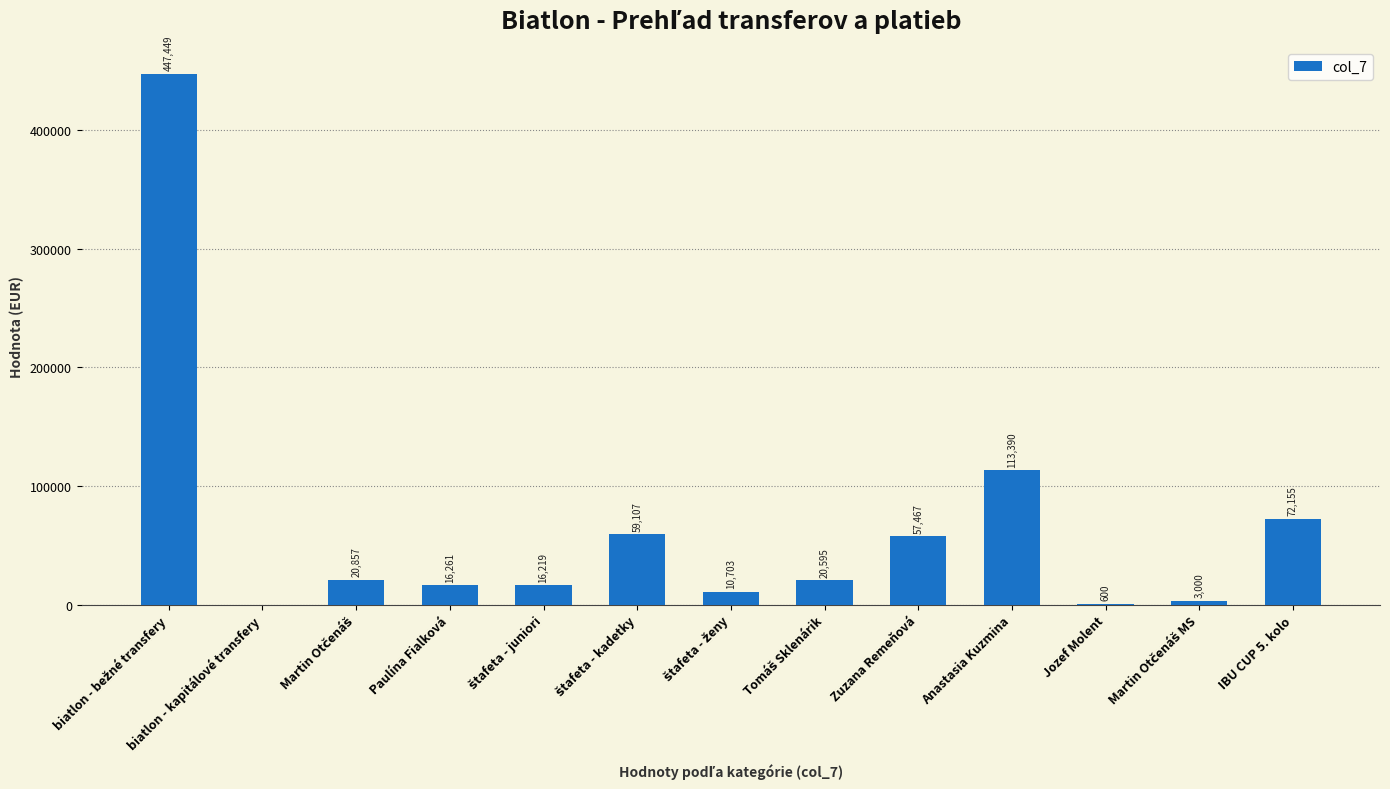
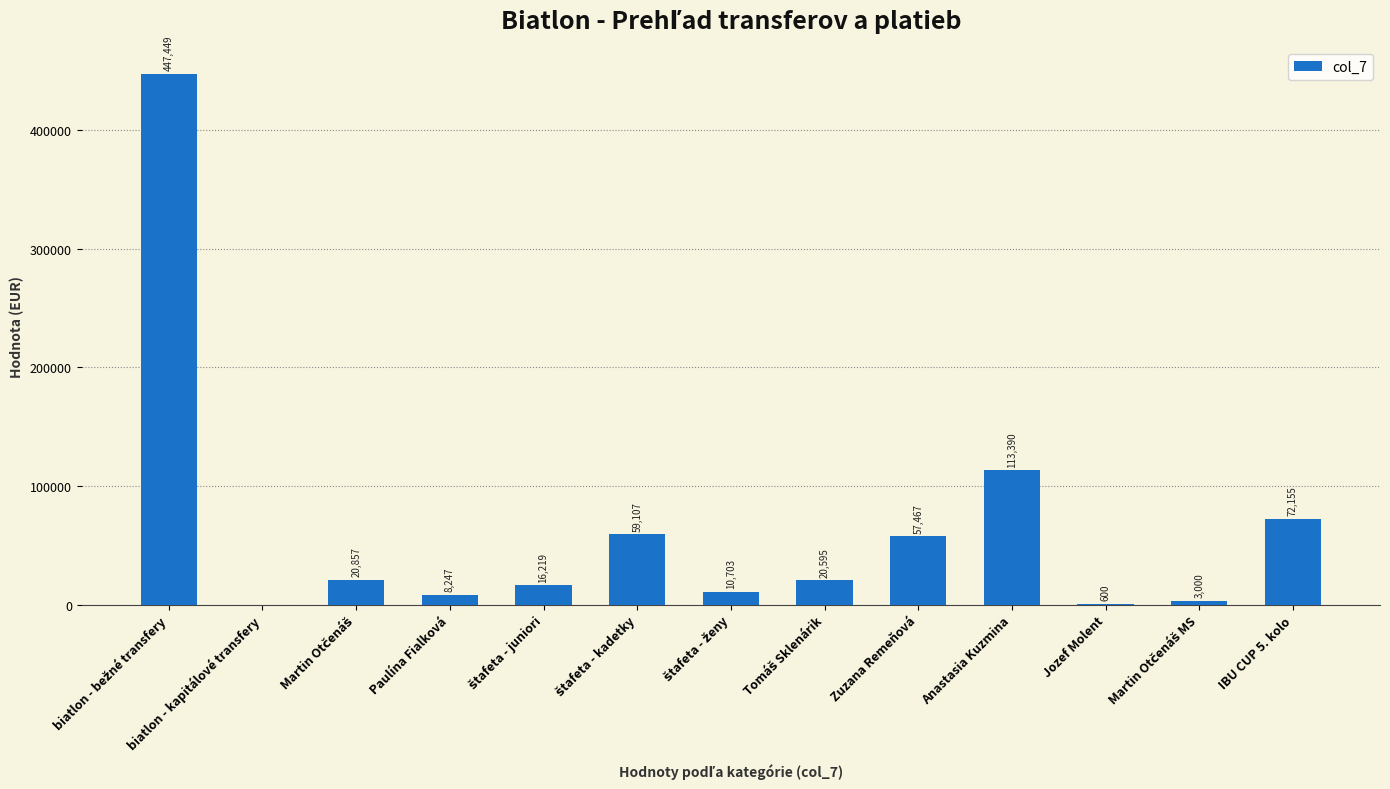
  {
    "biatlon - bežné transfery": "447,449",
    "Martin Otčenáš": "20,857",
-   "Paulína Fialková": "16,261",
+   "Paulína Fialková": "8,247",
    "štafeta - juniori": "16,219",
    "štafeta - kadetky": "59,107",
    "štafeta - ženy": "10,703",
    "Tomáš Sklenárik": "20,595",
    "Zuzana Remeňová": "57,467",
    "Anastasia Kuzmina": "113,390",
    "Jozef Molent": "600",
    "Martin Otčenáš MS": "3,000",
    "IBU CUP 5. kolo": "72,155"
  }
